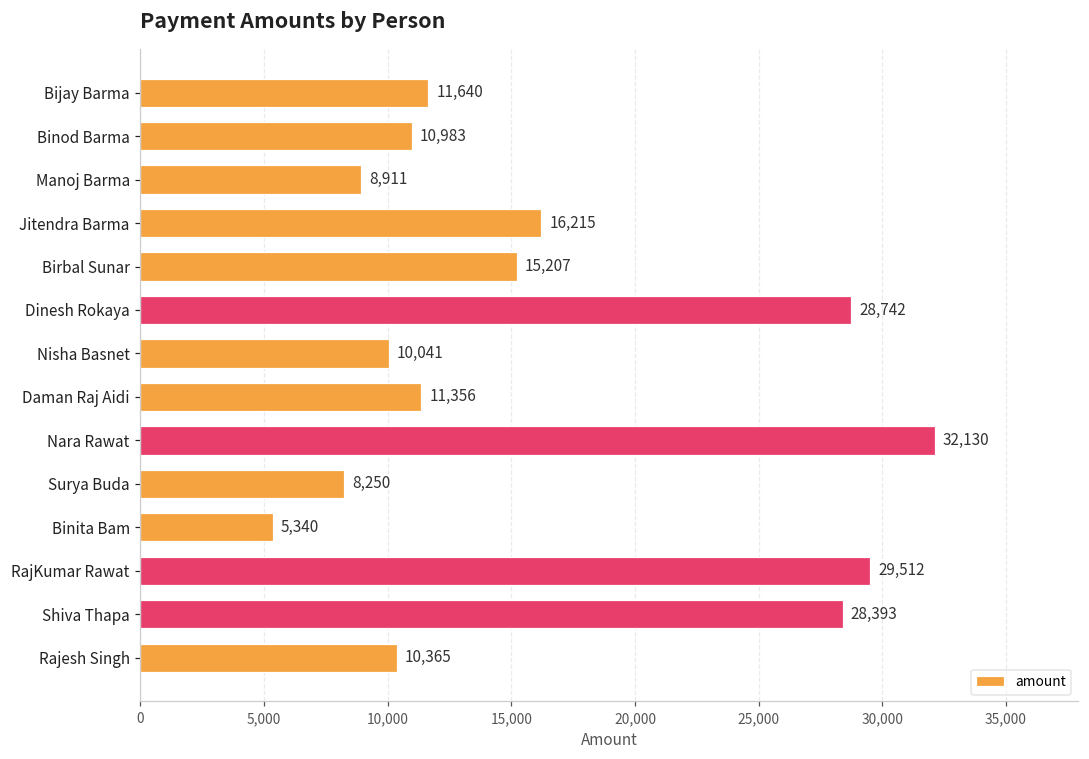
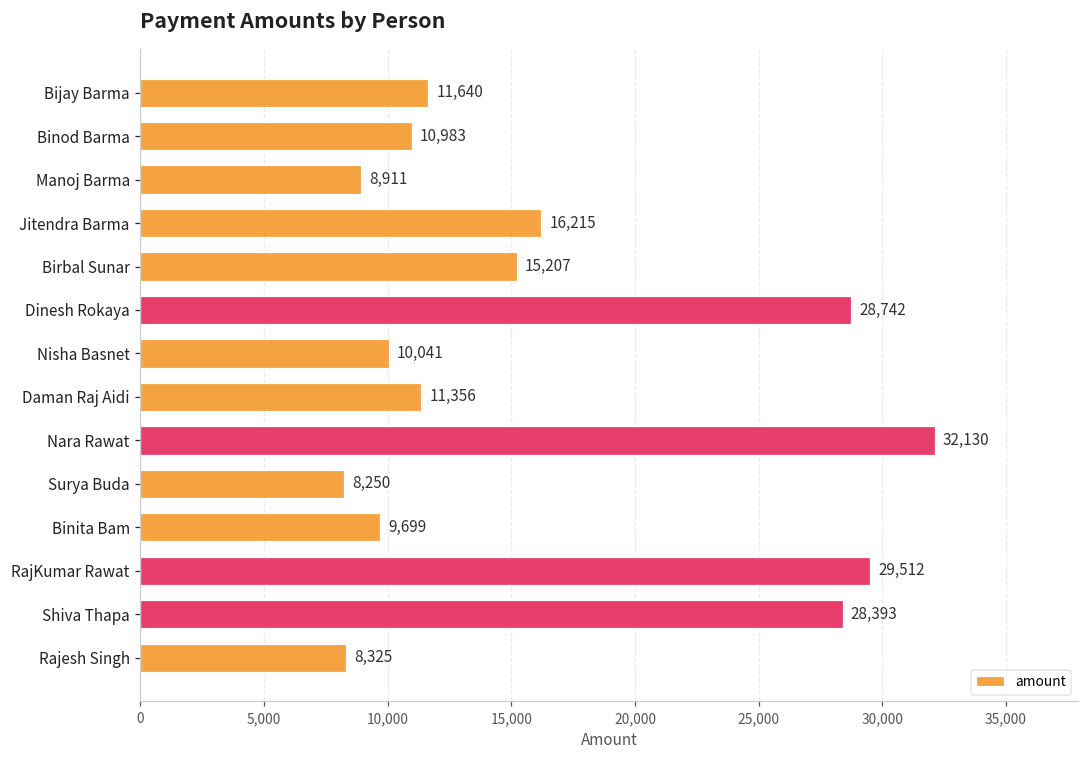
  {
    "Bijay Barma": "11,640",
    "Binod Barma": "10,983",
    "Manoj Barma": "8,911",
    "Jitendra Barma": "16,215",
    "Birbal Sunar": "15,207",
    "Dinesh Rokaya": "28,742",
    "Nisha Basnet": "10,041",
    "Daman Raj Aidi": "11,356",
    "Nara Rawat": "32,130",
    "Surya Buda": "8,250",
-   "Binita Bam": "5,340",
+   "Binita Bam": "9,699",
    "RajKumar Rawat": "29,512",
    "Shiva Thapa": "28,393",
-   "Rajesh Singh": "10,365"
+   "Rajesh Singh": "8,325"
  }
